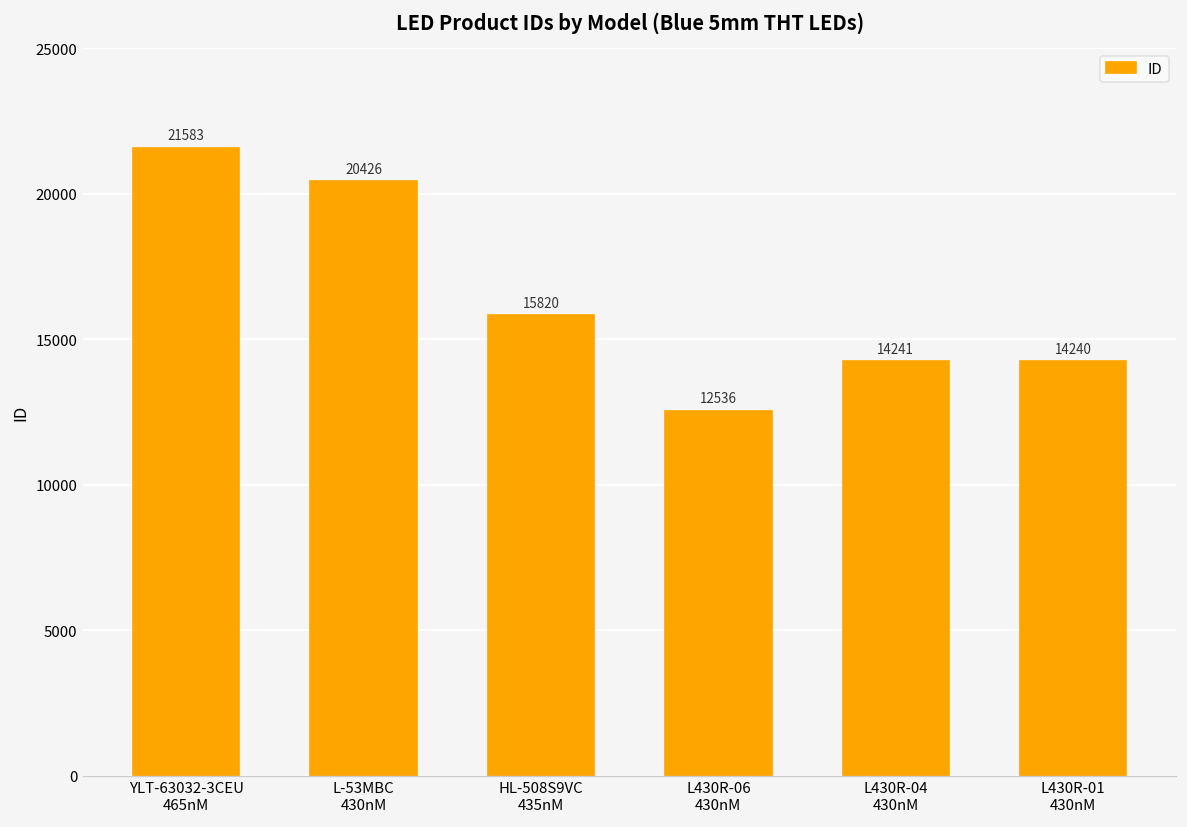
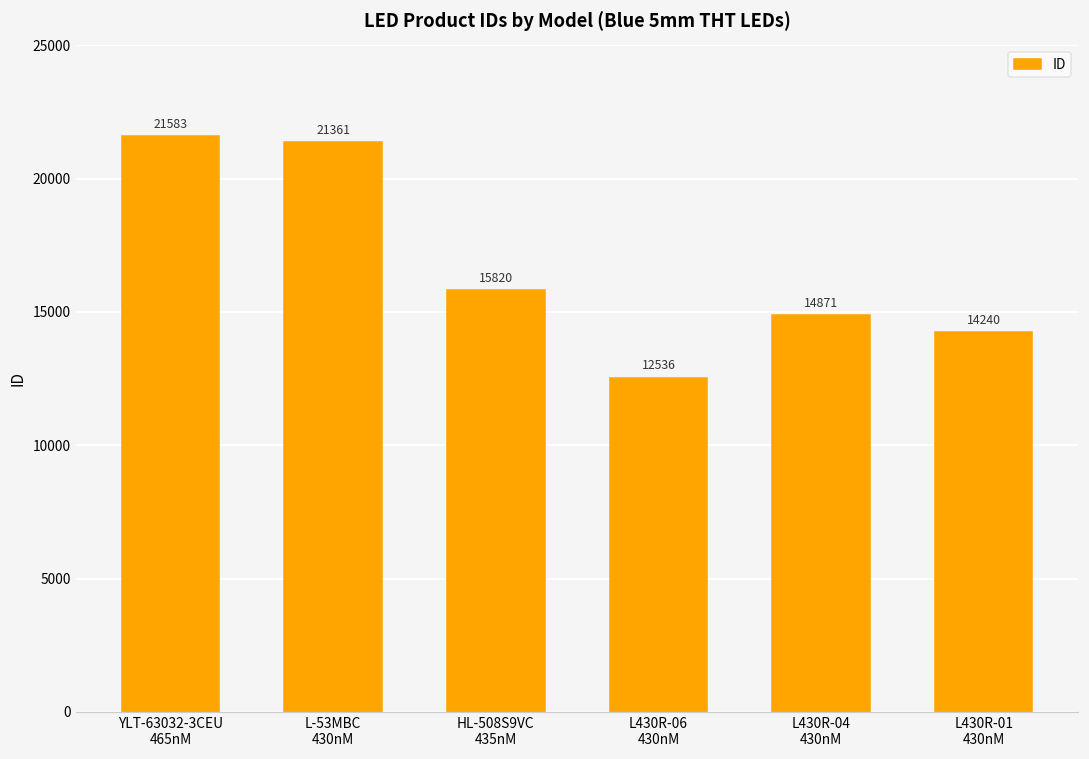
  {
    "YLT-63032-3CEU 465nM": 21583,
-   "L-53MBC 430nM": 20426,
+   "L-53MBC 430nM": 21361,
    "HL-508S9VC 435nM": 15820,
    "L430R-06 430nM": 12536,
-   "L430R-04 430nM": 14241,
+   "L430R-04 430nM": 14871,
    "L430R-01 430nM": 14240
  }
